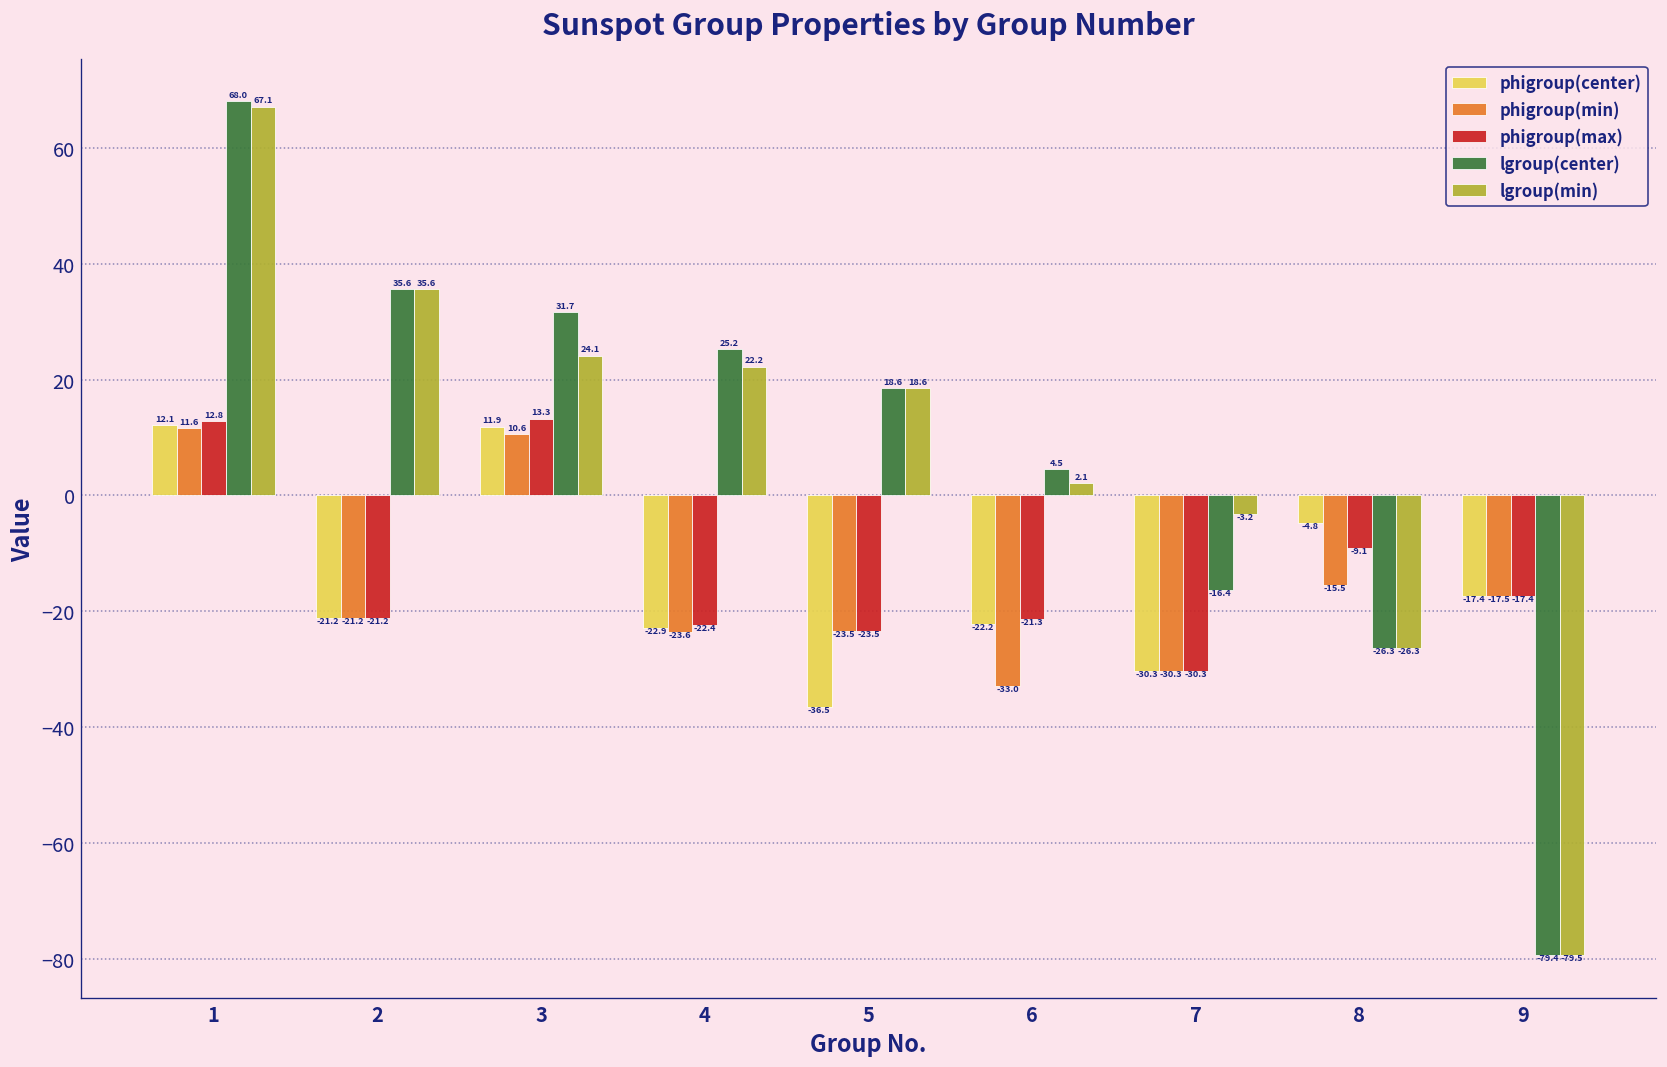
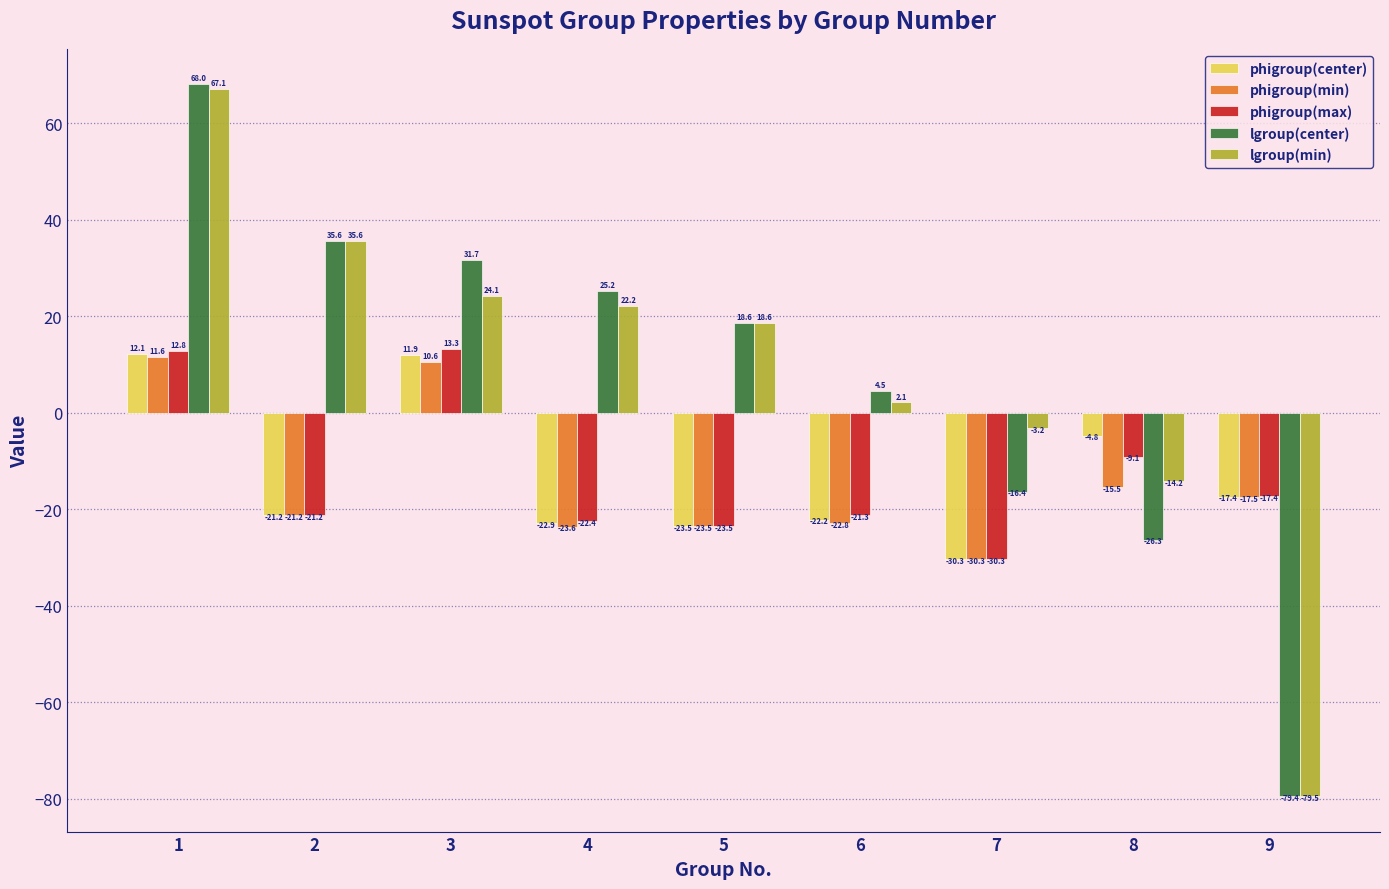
  {
    "phigroup(center)": {
      "1": 12.1,
      "2": -21.2,
      "3": 11.9,
      "4": -22.9,
-     "5": -36.5,
+     "5": -23.5,
      "6": -22.2,
      "7": -30.3,
      "8": -4.8,
      "9": -17.4
    },
    "phigroup(min)": {
      "1": 11.6,
      "2": -21.2,
      "3": 10.6,
      "4": -23.6,
      "5": -23.5,
-     "6": -33.0,
+     "6": -22.8,
      "7": -30.3,
      "8": -15.5,
      "9": -17.5
    },
    "phigroup(max)": {
      "1": 12.8,
      "2": -21.2,
      "3": 13.3,
      "4": -22.4,
      "5": -23.5,
      "6": -21.3,
      "7": -30.3,
      "8": -9.1,
      "9": -17.4
    },
    "lgroup(center)": {
      "1": 68.0,
      "2": 35.6,
      "3": 31.7,
      "4": 25.2,
      "5": 18.6,
      "6": 4.5,
      "7": -16.4,
      "8": -26.3,
      "9": -79.4
    },
    "lgroup(min)": {
      "1": 67.1,
      "2": 35.6,
      "3": 24.1,
      "4": 22.2,
      "5": 18.6,
      "6": 2.1,
      "7": -3.2,
-     "8": -26.3,
+     "8": -14.2,
      "9": -79.5
    }
  }
